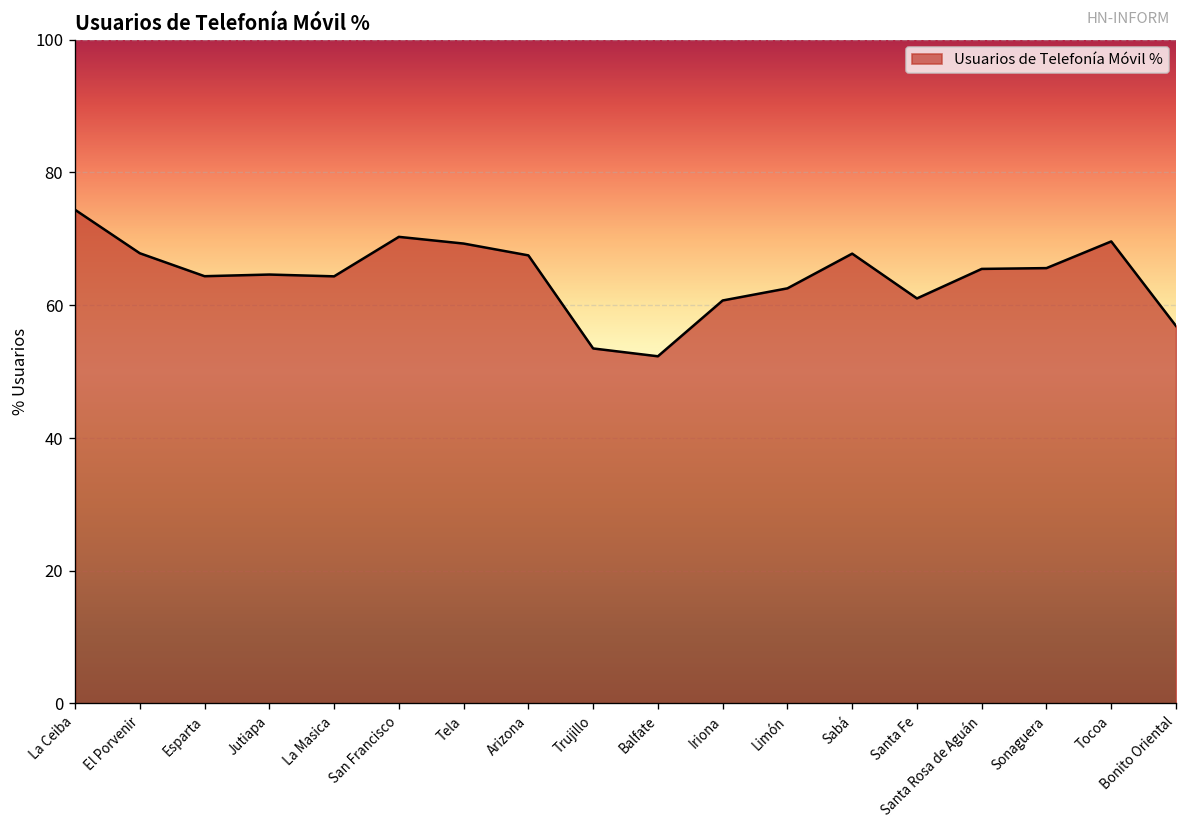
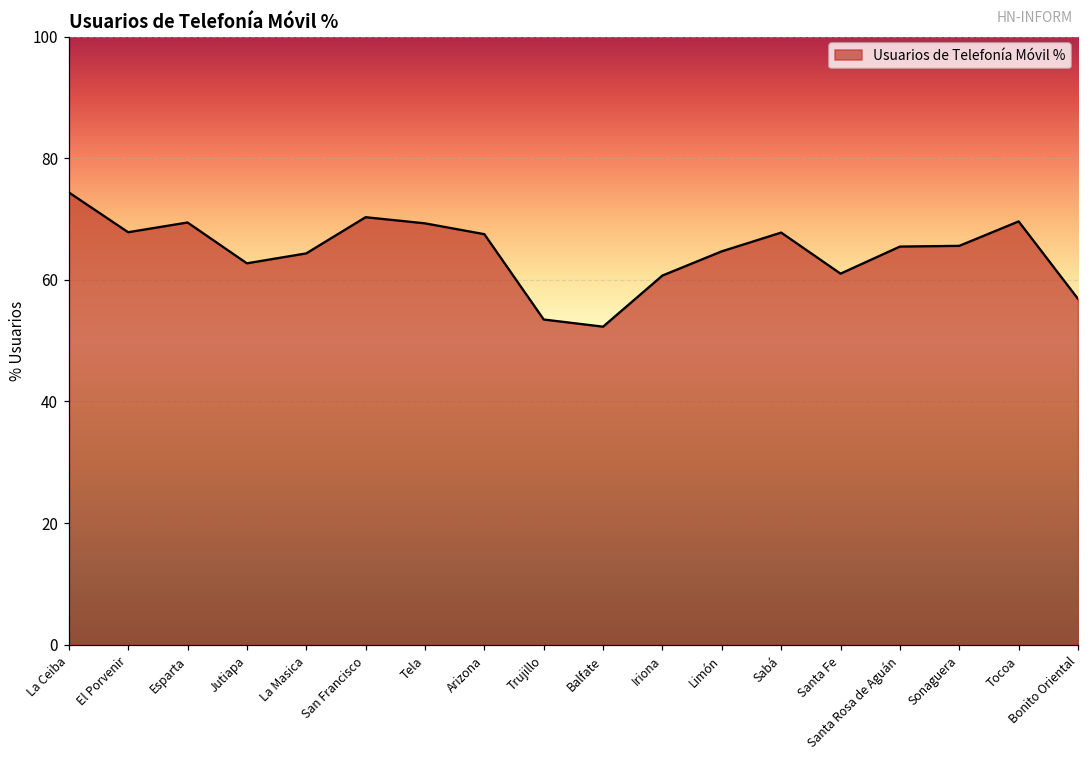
  {
    "La Ceiba": 74,
    "El Porvenir": 68,
-   "Esparta": 64,
-   "Jutiapa": 65,
+   "Esparta": 69,
+   "Jutiapa": 63,
    "La Masica": 64,
    "San Francisco": 70,
    "Tela": 69,
    "Arizona": 68,
    "Trujillo": 53,
    "Balfate": 52,
    "Iriona": 61,
-   "Limón": 63,
+   "Limón": 65,
    "Sabá": 68,
    "Santa Fe": 61,
    "Santa Rosa de Aguán": 65,
    "Sonaguera": 66,
    "Tocoa": 70,
    "Bonito Oriental": 57
  }
